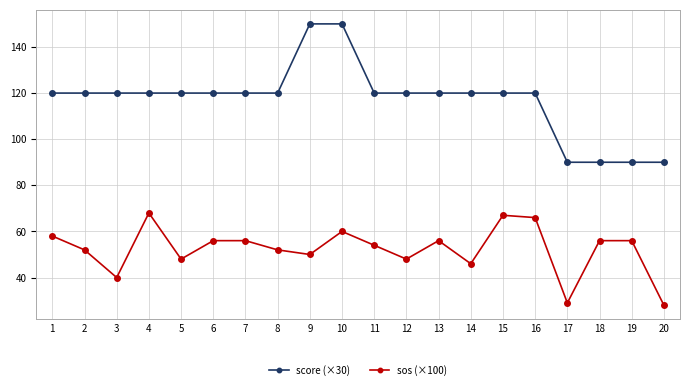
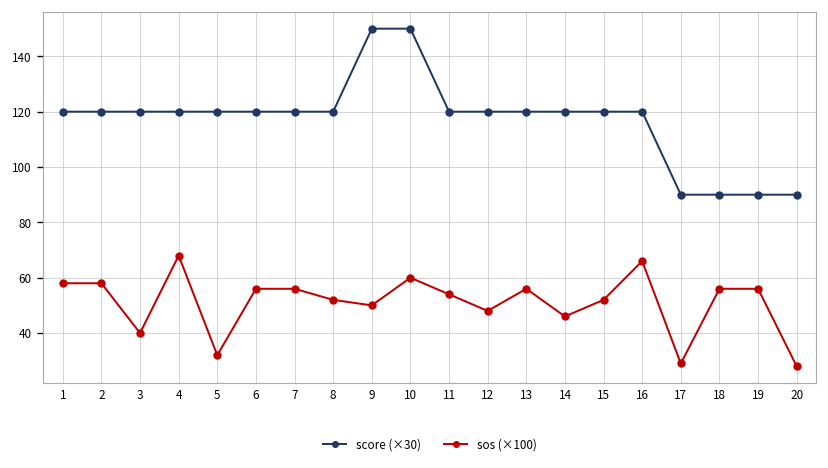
  {
    "score (×30)": {
      "1": 120,
      "2": 120,
      "3": 120,
      "4": 120,
      "5": 120,
      "6": 120,
      "7": 120,
      "8": 120,
      "9": 150,
      "10": 150,
      "11": 120,
      "12": 120,
      "13": 120,
      "14": 120,
      "15": 120,
      "16": 120,
      "17": 90,
      "18": 90,
      "19": 90,
      "20": 90
    },
    "sos (×100)": {
      "1": 58,
-     "2": 52,
+     "2": 58,
      "3": 40,
      "4": 68,
-     "5": 48,
+     "5": 32,
      "6": 56,
      "7": 56,
      "8": 52,
      "9": 50,
      "10": 60,
      "11": 54,
      "12": 48,
      "13": 56,
      "14": 46,
-     "15": 67,
+     "15": 52,
      "16": 66,
      "17": 29,
      "18": 56,
      "19": 56,
      "20": 28
    }
  }
